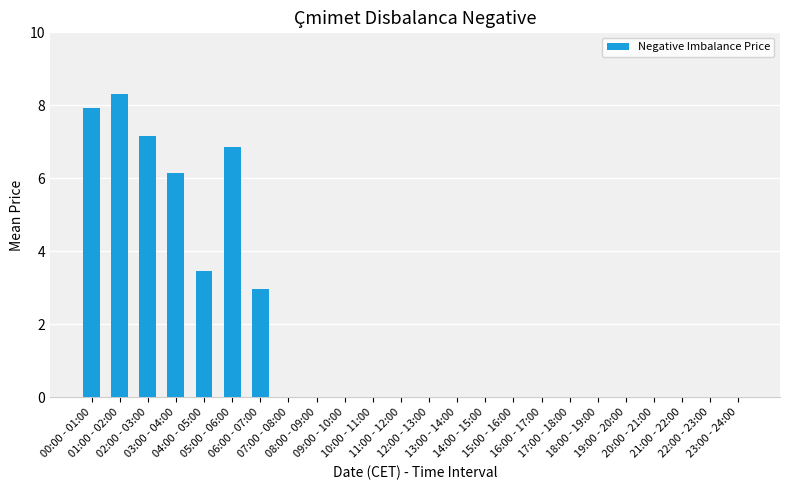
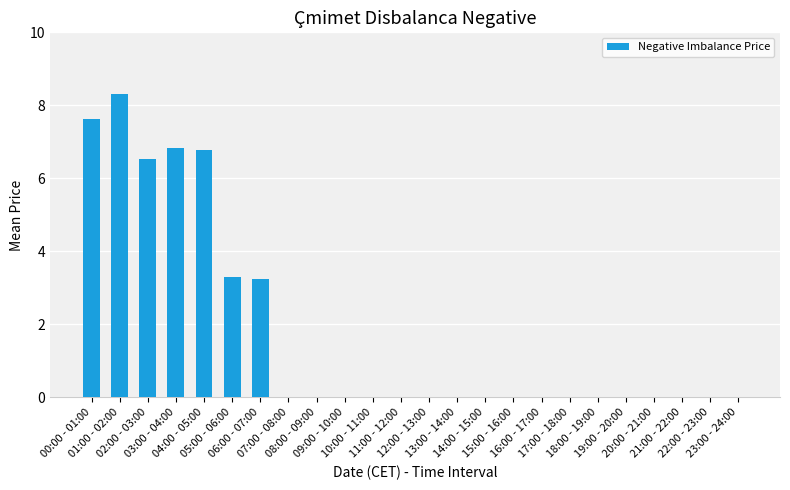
  {
-   "00:00 - 01:00": 7.9,
+   "00:00 - 01:00": 7.6,
    "01:00 - 02:00": 8.3,
-   "02:00 - 03:00": 7.2,
-   "03:00 - 04:00": 6.1,
-   "04:00 - 05:00": 3.5,
-   "05:00 - 06:00": 6.9,
-   "06:00 - 07:00": 3.0,
+   "02:00 - 03:00": 6.5,
+   "03:00 - 04:00": 6.8,
+   "04:00 - 05:00": 6.8,
+   "05:00 - 06:00": 3.3,
+   "06:00 - 07:00": 3.2,
    "07:00 - 08:00": 0.0,
    "08:00 - 09:00": 0.0,
    "09:00 - 10:00": 0.0,
    "10:00 - 11:00": 0.0,
    "11:00 - 12:00": 0.0,
    "12:00 - 13:00": 0.0,
    "13:00 - 14:00": 0.0,
    "14:00 - 15:00": 0.0,
    "15:00 - 16:00": 0.0,
    "16:00 - 17:00": 0.0,
    "17:00 - 18:00": 0.0,
    "18:00 - 19:00": 0.0,
    "19:00 - 20:00": 0.0,
    "20:00 - 21:00": 0.0,
    "21:00 - 22:00": 0.0,
    "22:00 - 23:00": 0.0,
    "23:00 - 24:00": 0.0
  }
